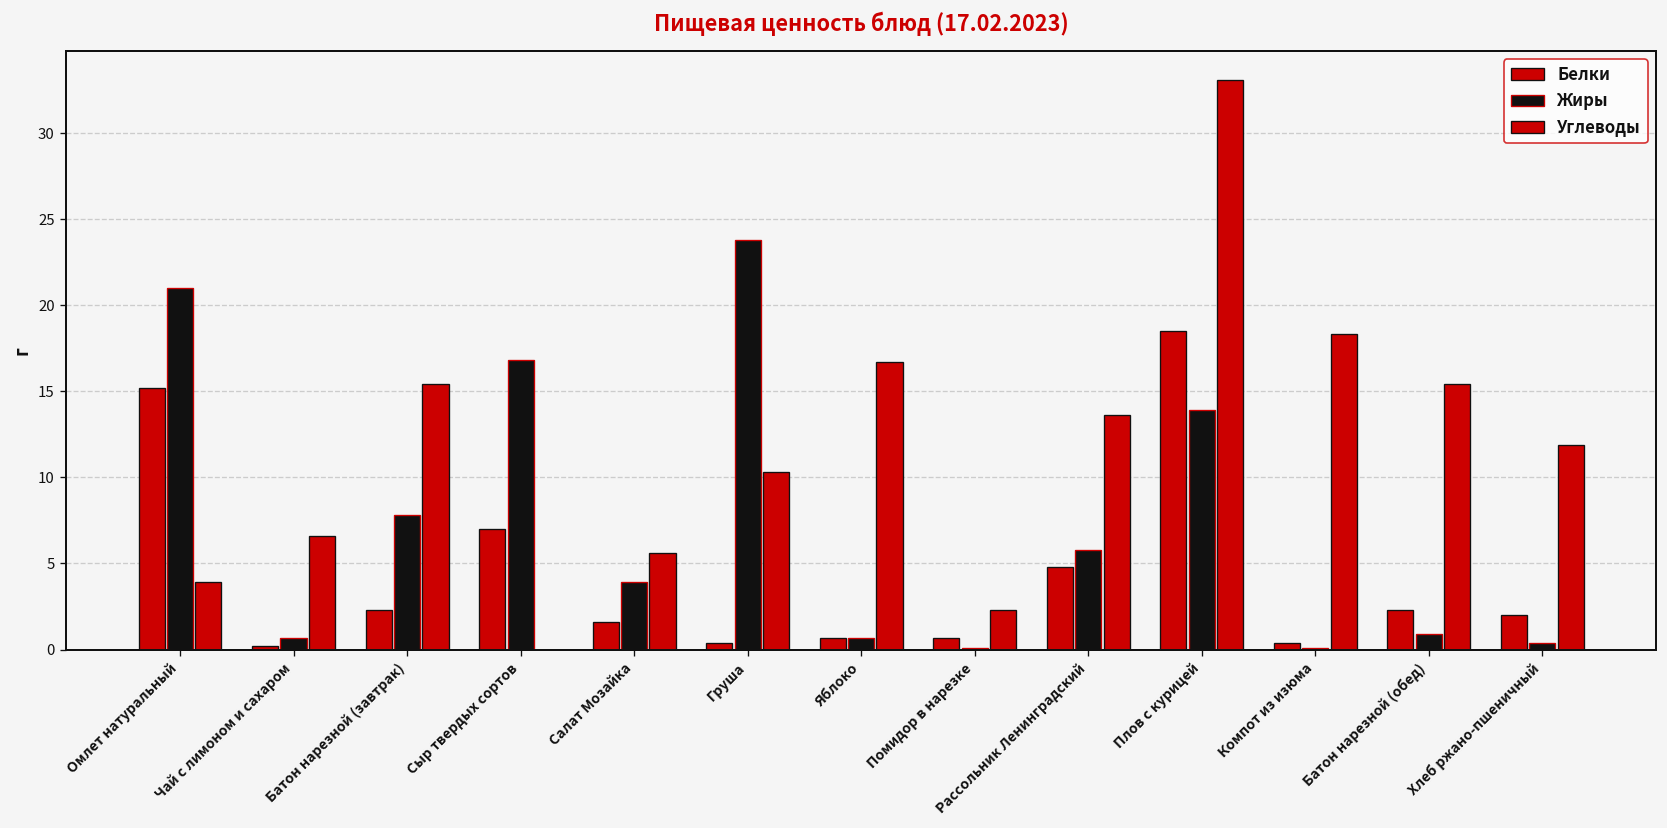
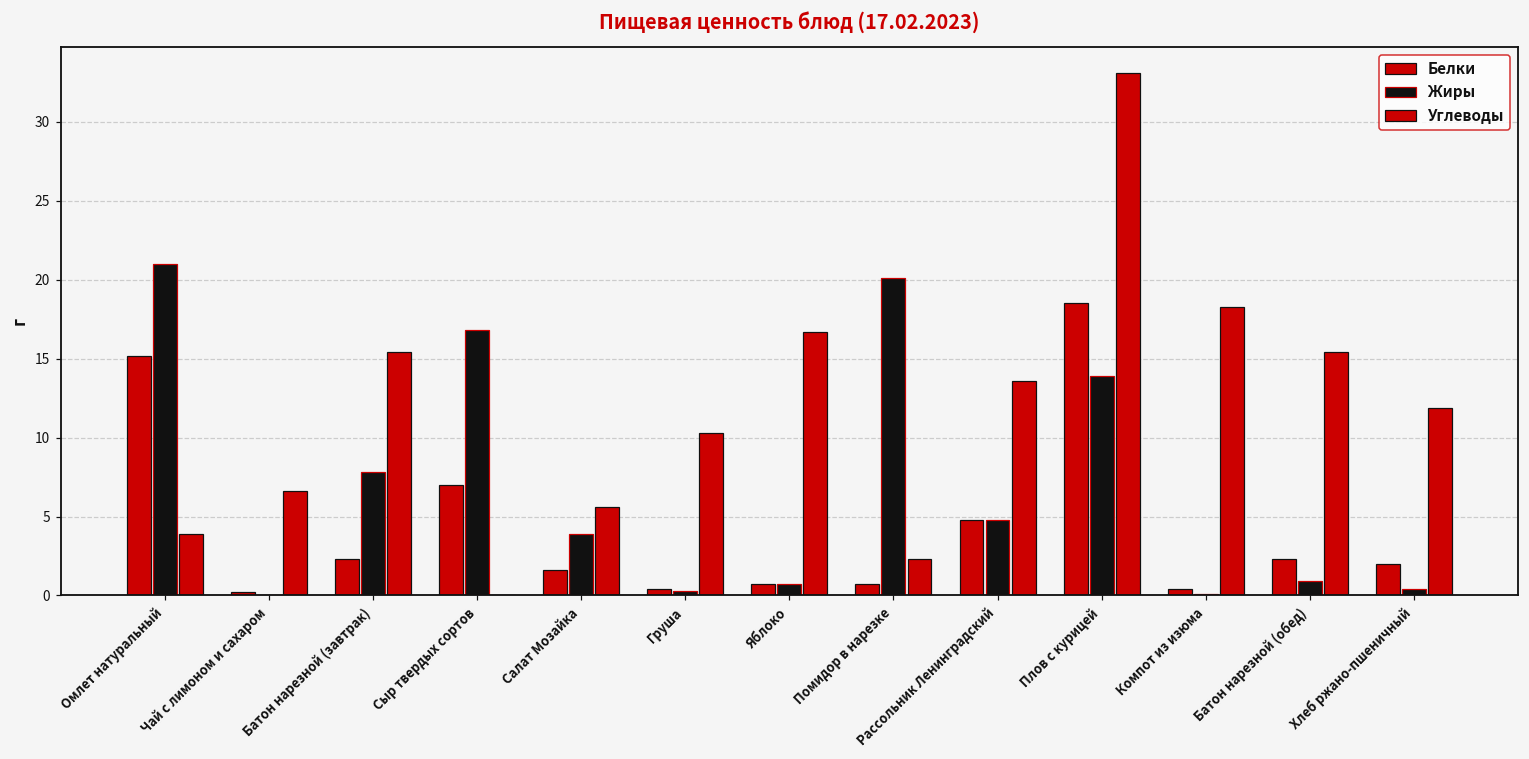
  {
    "Жиры": {
      "Омлет натуральный": 21.0,
-     "Чай с лимоном и сахаром": 0.7,
+     "Чай с лимоном и сахаром": 0.0,
      "Батон нарезной (завтрак)": 7.8,
      "Сыр твердых сортов": 16.8,
      "Салат Мозайка": 3.9,
-     "Груша": 23.8,
+     "Груша": 0.3,
      "Яблоко": 0.7,
-     "Помидор в нарезке": 0.1,
-     "Рассольник Ленинградский": 5.8,
+     "Помидор в нарезке": 20.1,
+     "Рассольник Ленинградский": 4.8,
      "Плов с курицей": 13.9,
      "Батон нарезной (обед)": 0.9,
      "Хлеб ржано-пшеничный": 0.4
    }
  }
